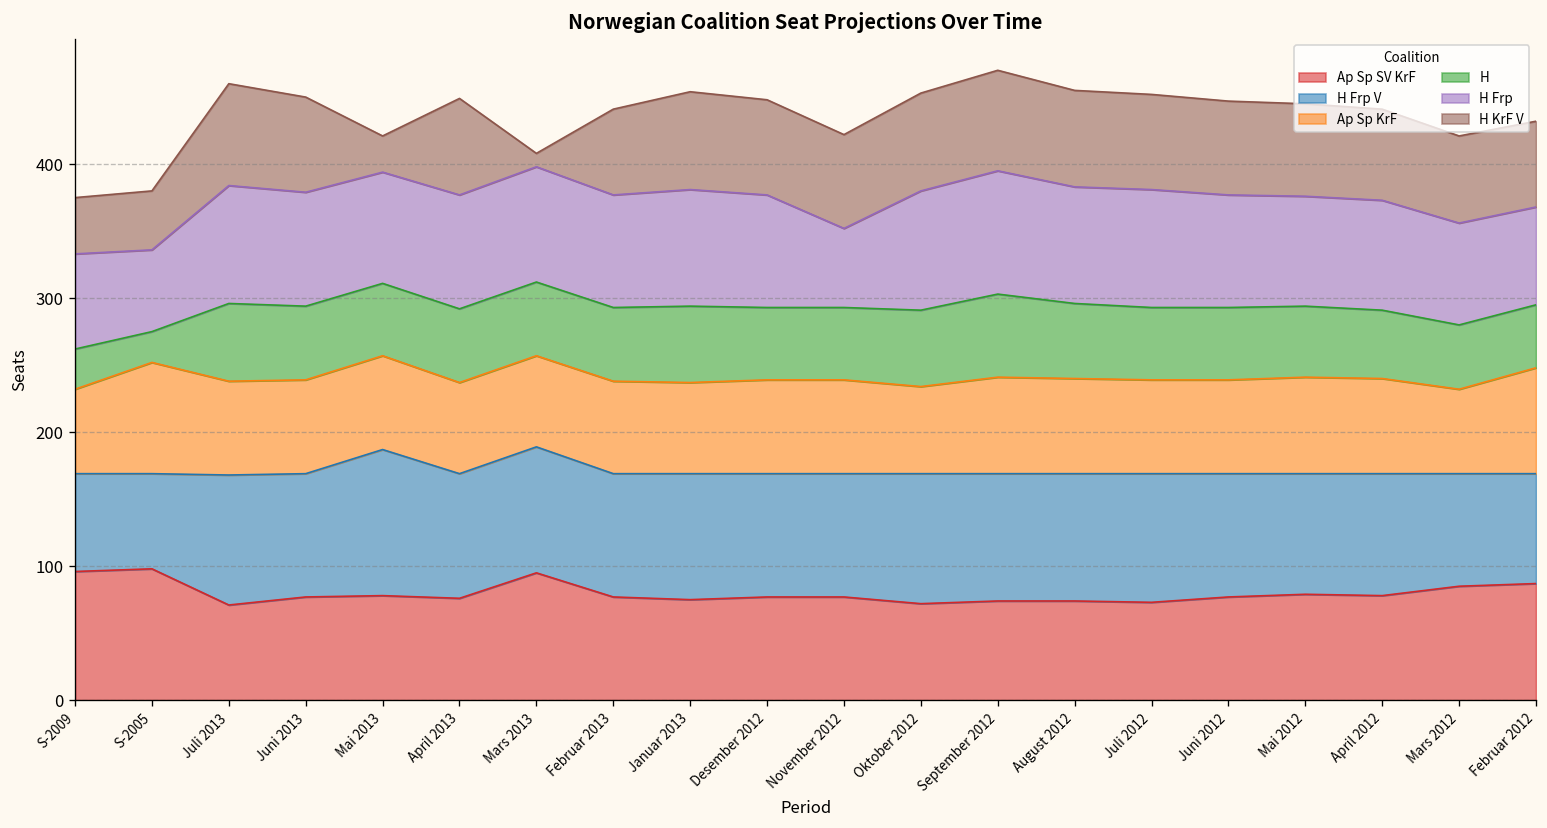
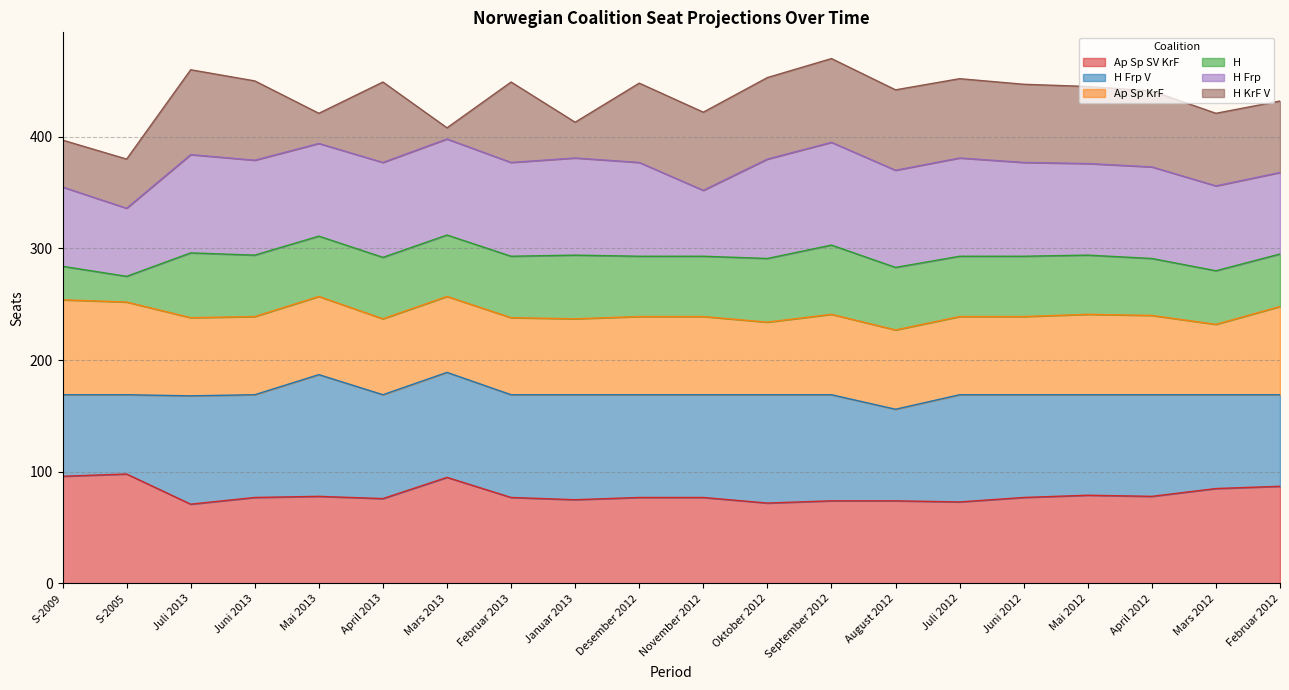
  {
    "Ap Sp SV KrF": {
      "S-2009": 96,
      "S-2005": 98,
      "Juli 2013": 71,
      "Juni 2013": 77,
      "Mai 2013": 78,
      "April 2013": 76,
      "Mars 2013": 95,
      "Februar 2013": 77,
      "Januar 2013": 75,
      "Desember 2012": 77,
      "November 2012": 77,
      "Oktober 2012": 72,
      "September 2012": 74,
      "August 2012": 74,
      "Juli 2012": 73,
      "Juni 2012": 77,
      "Mai 2012": 79,
      "April 2012": 78,
      "Mars 2012": 85,
      "Februar 2012": 87
    },
    "H Frp V": {
      "S-2009": 73,
      "S-2005": 71,
      "Juli 2013": 97,
      "Juni 2013": 92,
      "Mai 2013": 109,
      "April 2013": 93,
      "Mars 2013": 94,
      "Februar 2013": 92,
      "Januar 2013": 94,
      "Desember 2012": 92,
      "November 2012": 92,
      "Oktober 2012": 97,
      "September 2012": 95,
-     "August 2012": 95,
+     "August 2012": 82,
      "Juli 2012": 96,
      "Juni 2012": 92,
      "Mai 2012": 90,
      "April 2012": 91,
      "Mars 2012": 84,
      "Februar 2012": 82
    },
    "Ap Sp KrF": {
-     "S-2009": 63,
+     "S-2009": 85,
      "S-2005": 83,
      "Juli 2013": 70,
      "Juni 2013": 70,
      "Mai 2013": 70,
      "April 2013": 68,
      "Mars 2013": 68,
      "Februar 2013": 69,
      "Januar 2013": 68,
      "Desember 2012": 70,
      "November 2012": 70,
      "Oktober 2012": 65,
      "September 2012": 72,
      "August 2012": 71,
      "Juli 2012": 70,
      "Juni 2012": 70,
      "Mai 2012": 72,
      "April 2012": 71,
      "Mars 2012": 63,
      "Februar 2012": 79
    },
    "H": {
      "S-2009": 30,
      "S-2005": 23,
      "Juli 2013": 58,
      "Juni 2013": 55,
      "Mai 2013": 54,
      "April 2013": 55,
      "Mars 2013": 55,
      "Februar 2013": 55,
      "Januar 2013": 57,
      "Desember 2012": 54,
      "November 2012": 54,
      "Oktober 2012": 57,
      "September 2012": 62,
      "August 2012": 56,
      "Juli 2012": 54,
      "Juni 2012": 54,
      "Mai 2012": 53,
      "April 2012": 51,
      "Mars 2012": 48,
      "Februar 2012": 47
    },
    "H Frp": {
      "S-2009": 71,
      "S-2005": 61,
      "Juli 2013": 88,
      "Juni 2013": 85,
      "Mai 2013": 83,
      "April 2013": 85,
      "Mars 2013": 86,
      "Februar 2013": 84,
      "Januar 2013": 87,
      "Desember 2012": 84,
      "November 2012": 59,
      "Oktober 2012": 89,
      "September 2012": 92,
      "August 2012": 87,
      "Juli 2012": 88,
      "Juni 2012": 84,
      "Mai 2012": 82,
      "April 2012": 82,
      "Mars 2012": 76,
      "Februar 2012": 73
    },
    "H KrF V": {
      "S-2009": 42,
      "S-2005": 44,
      "Juli 2013": 76,
      "Juni 2013": 71,
      "Mai 2013": 27,
      "April 2013": 72,
      "Mars 2013": 10,
-     "Februar 2013": 64,
-     "Januar 2013": 73,
+     "Februar 2013": 72,
+     "Januar 2013": 32,
      "Desember 2012": 71,
      "November 2012": 70,
      "Oktober 2012": 73,
      "September 2012": 75,
      "August 2012": 72,
      "Juli 2012": 71,
      "Juni 2012": 70,
      "Mars 2012": 65,
      "Februar 2012": 64
    }
  }
